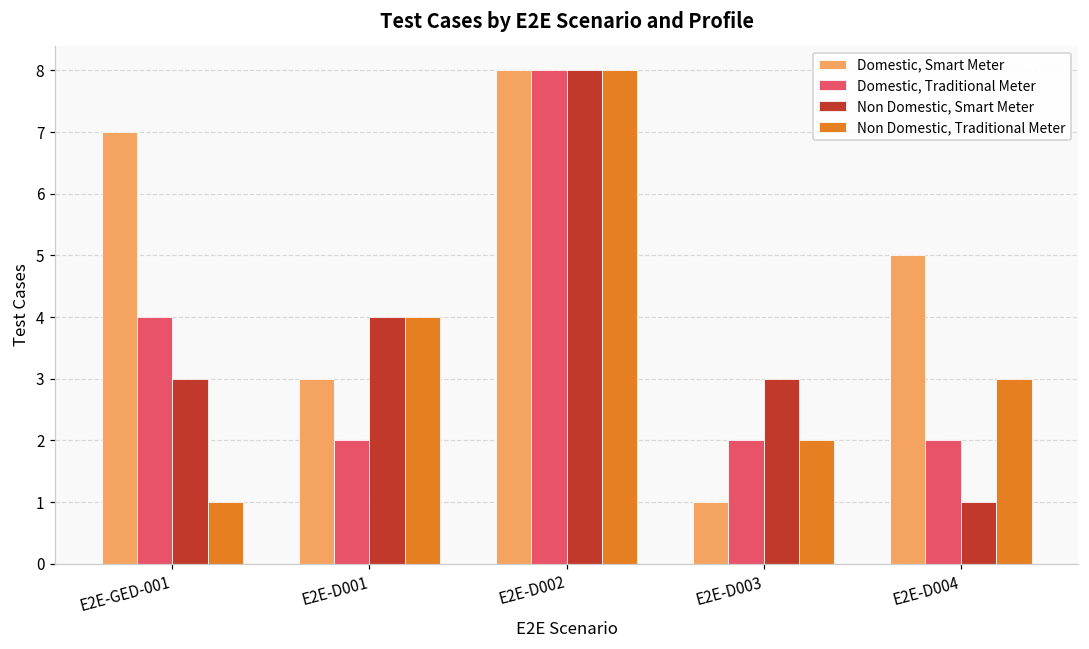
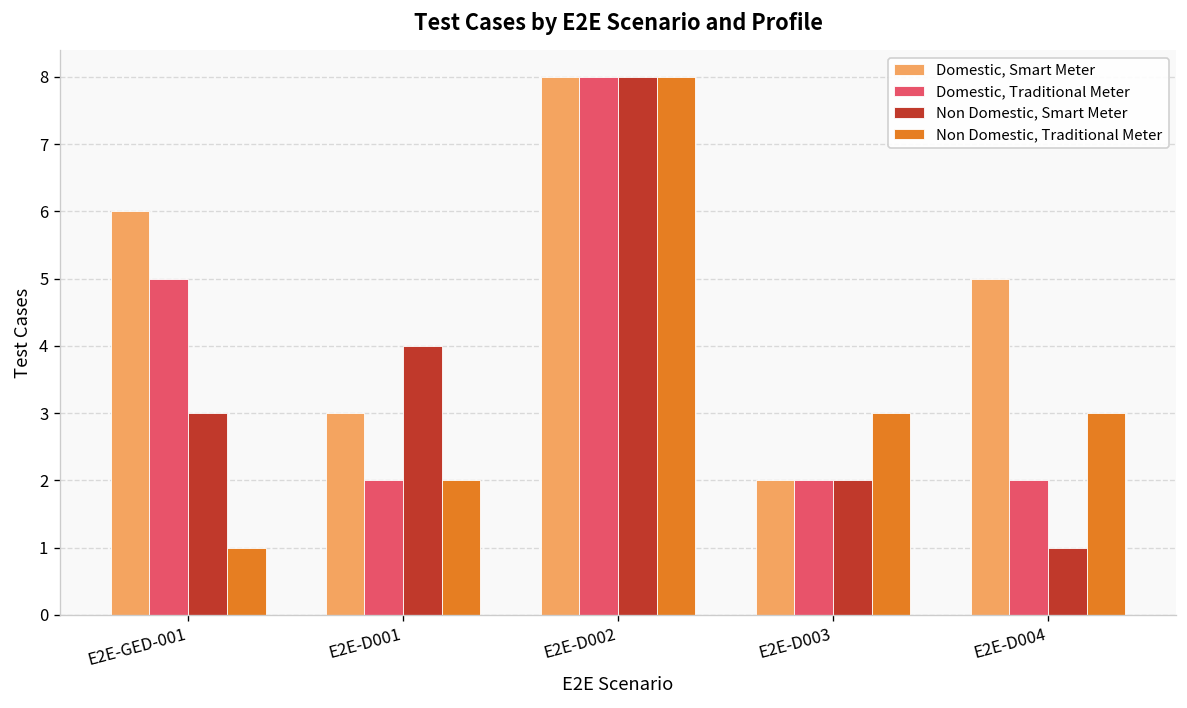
  {
    "Domestic, Smart Meter": {
-     "E2E-GED-001": 7,
+     "E2E-GED-001": 6,
      "E2E-D001": 3,
      "E2E-D002": 8,
-     "E2E-D003": 1,
+     "E2E-D003": 2,
      "E2E-D004": 5
    },
    "Domestic, Traditional Meter": {
-     "E2E-GED-001": 4,
+     "E2E-GED-001": 5,
      "E2E-D001": 2,
      "E2E-D002": 8,
      "E2E-D003": 2,
      "E2E-D004": 2
    },
    "Non Domestic, Smart Meter": {
      "E2E-GED-001": 3,
      "E2E-D001": 4,
      "E2E-D002": 8,
-     "E2E-D003": 3,
+     "E2E-D003": 2,
      "E2E-D004": 1
    },
    "Non Domestic, Traditional Meter": {
      "E2E-GED-001": 1,
-     "E2E-D001": 4,
+     "E2E-D001": 2,
      "E2E-D002": 8,
-     "E2E-D003": 2,
+     "E2E-D003": 3,
      "E2E-D004": 3
    }
  }
